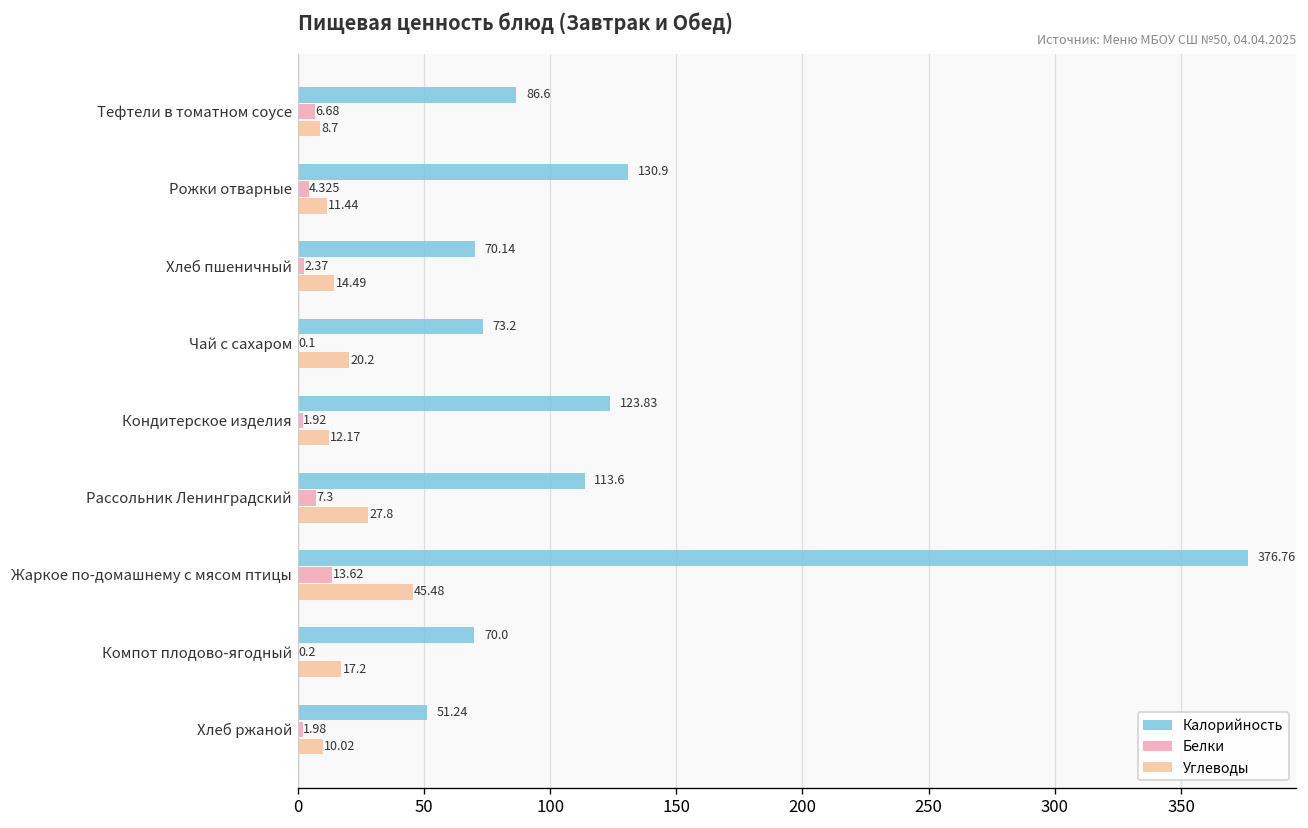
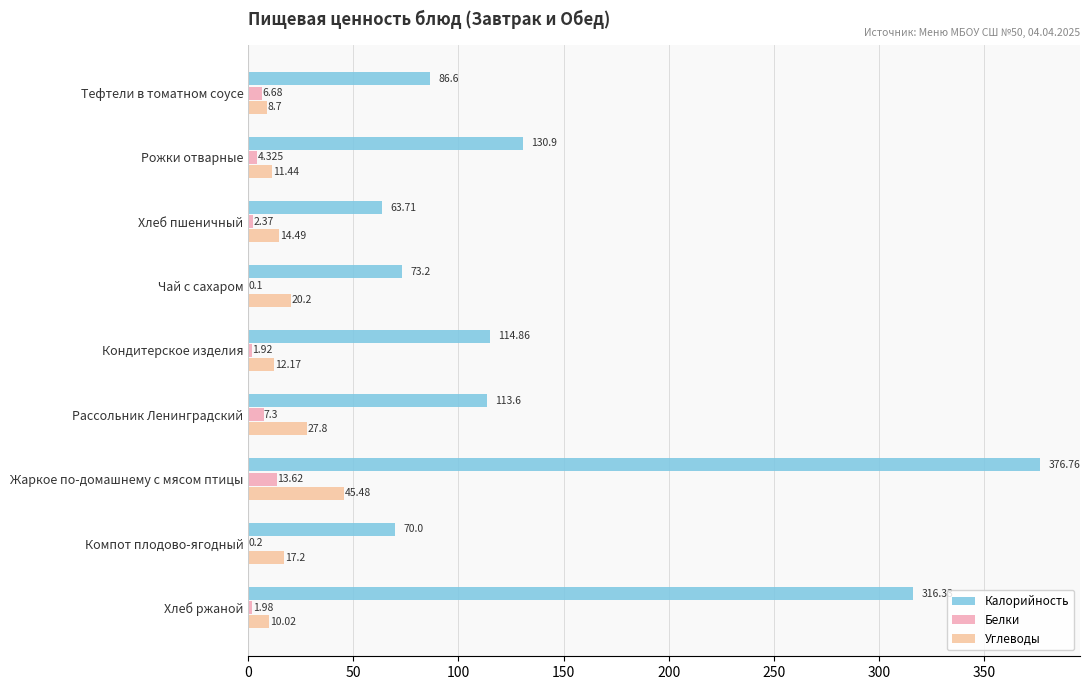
  {
    "Калорийность": {
      "Тефтели в томатном соусе": 86.6,
      "Рожки отварные": 130.9,
-     "Хлеб пшеничный": 70.14,
+     "Хлеб пшеничный": 63.71,
      "Чай с сахаром": 73.2,
-     "Кондитерское изделия": 123.83,
+     "Кондитерское изделия": 114.86,
      "Рассольник Ленинградский": 113.6,
      "Жаркое по-домашнему с мясом птицы": 376.76,
      "Компот плодово-ягодный": 70.0,
-     "Хлеб ржаной": 51
+     "Хлеб ржаной": 316
    }
  }
